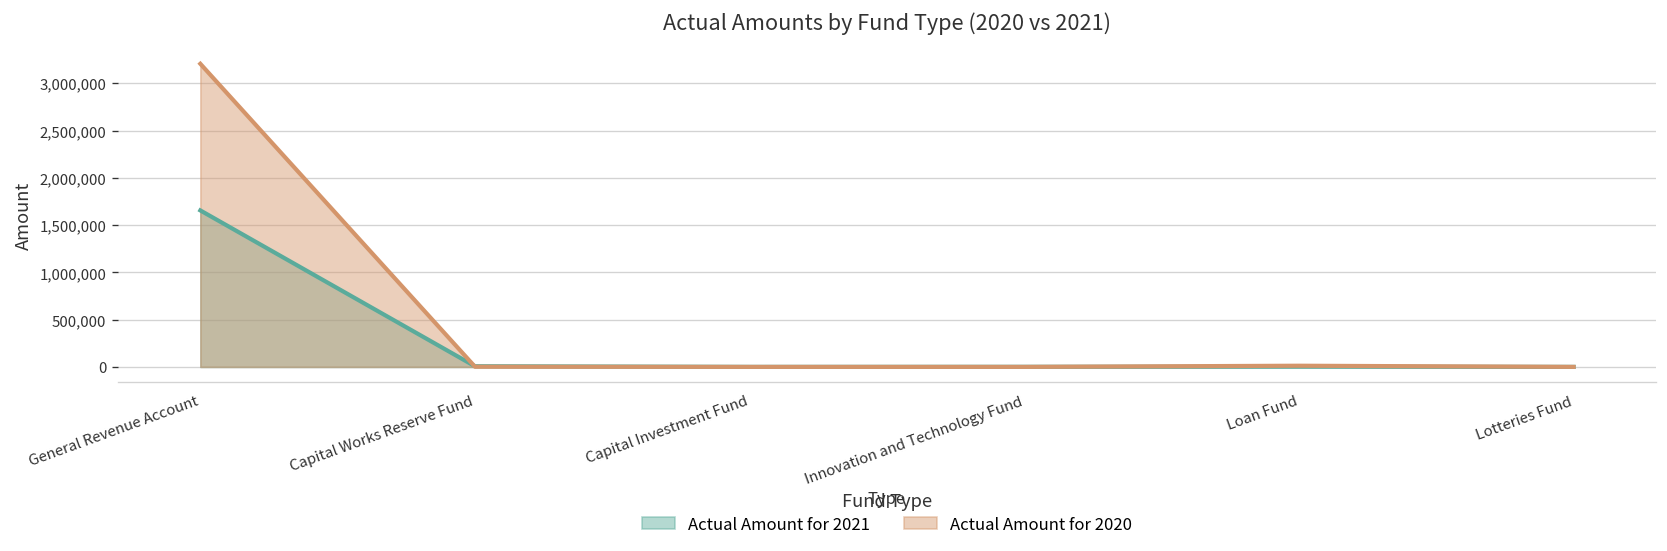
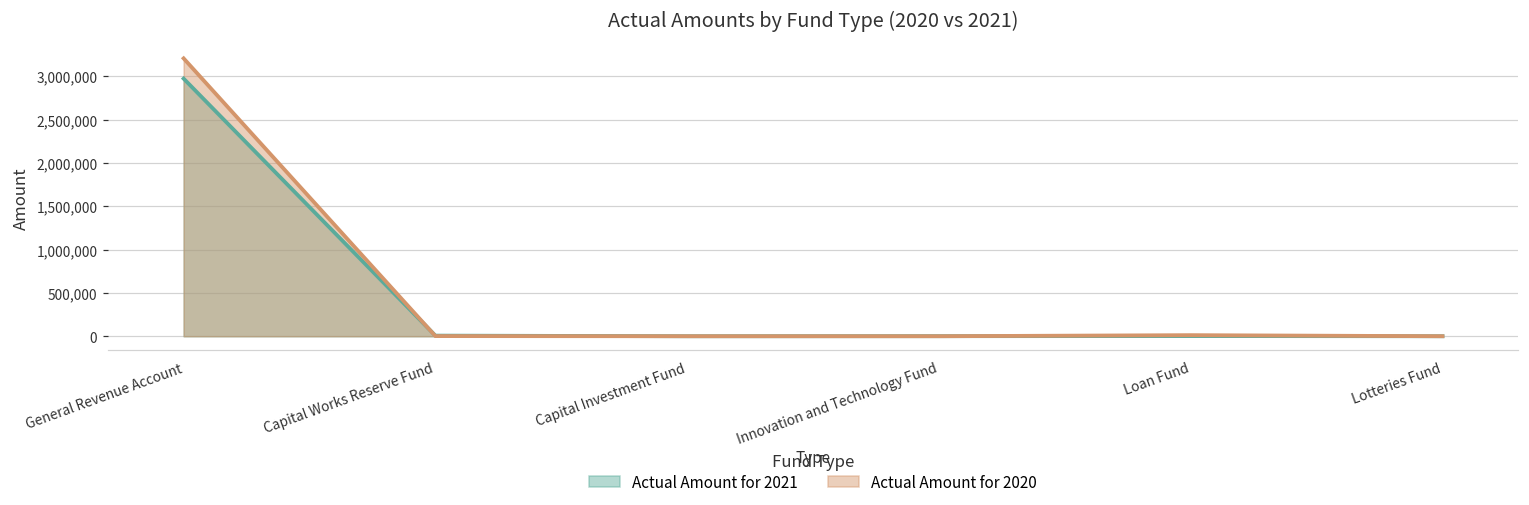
  {
    "Actual Amount for 2021": {
-     "General Revenue Account": "1,700,000"
+     "General Revenue Account": "3,000,000"
    },
    "Actual Amount for 2020": {
      "General Revenue Account": "3,200,000"
    }
  }
